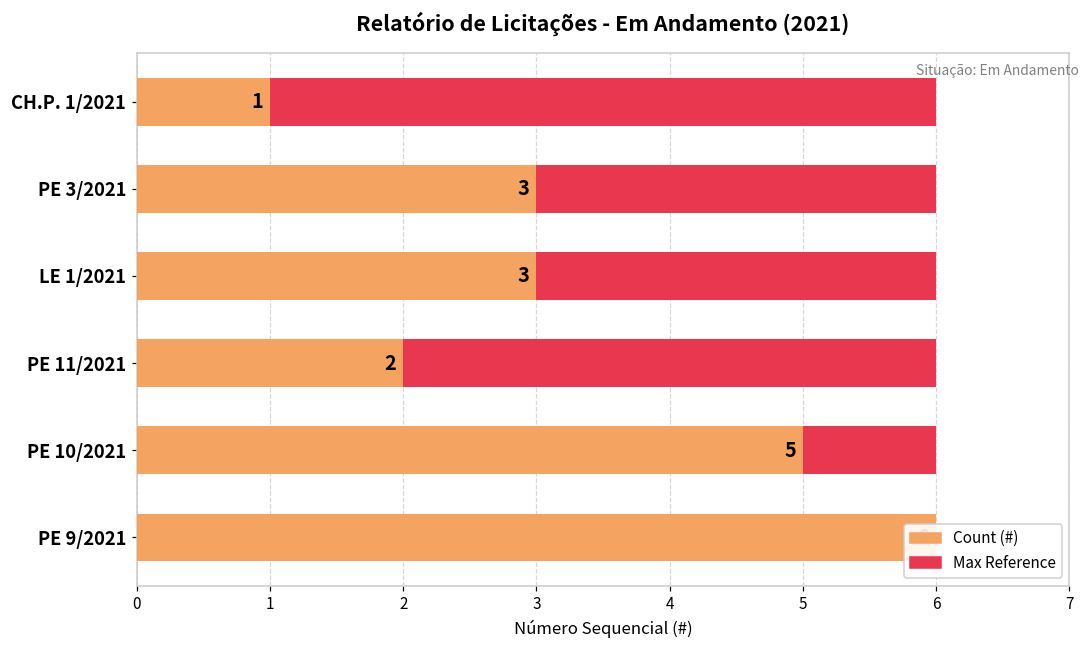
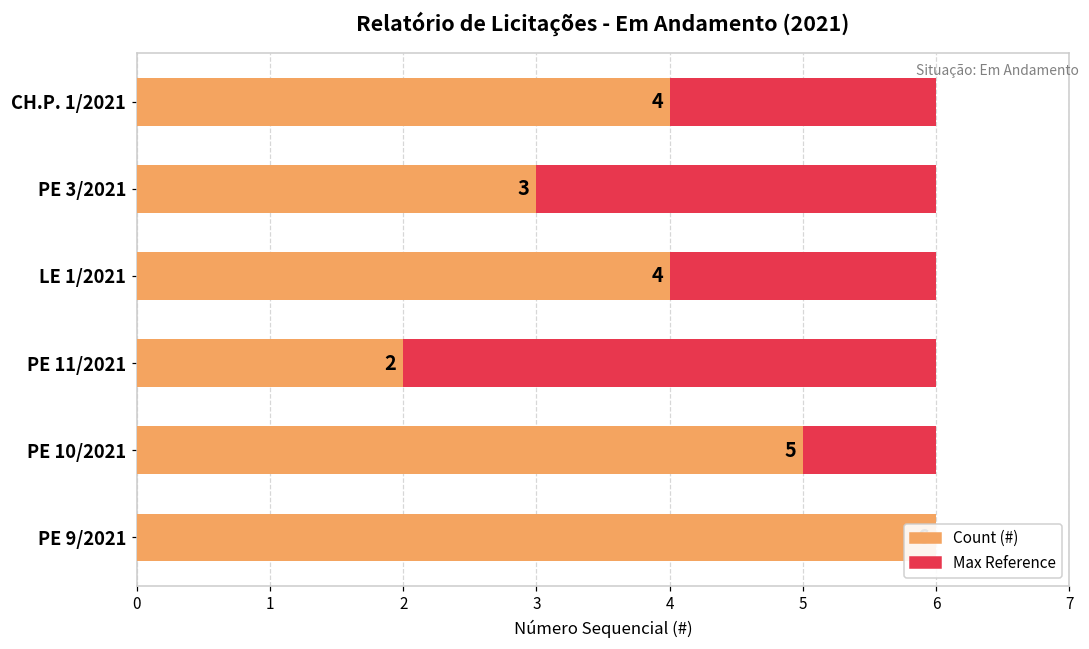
  {
    "Count (#)": {
-     "CH.P. 1/2021": 1,
-     "LE 1/2021": 3
+     "CH.P. 1/2021": 4,
+     "LE 1/2021": 4
    }
  }
